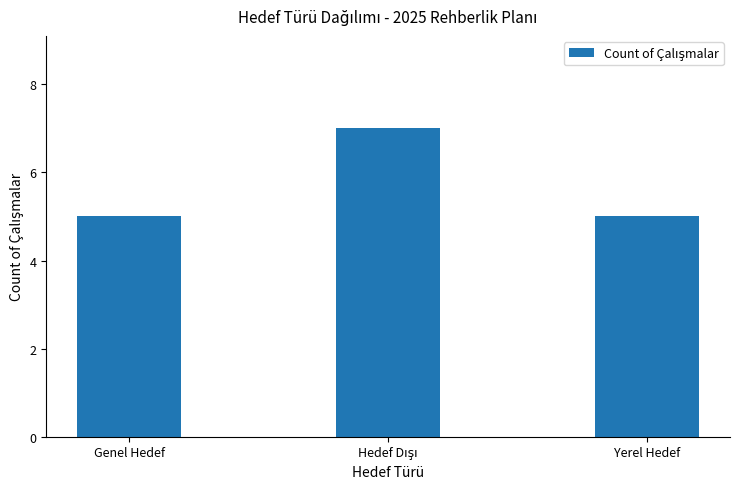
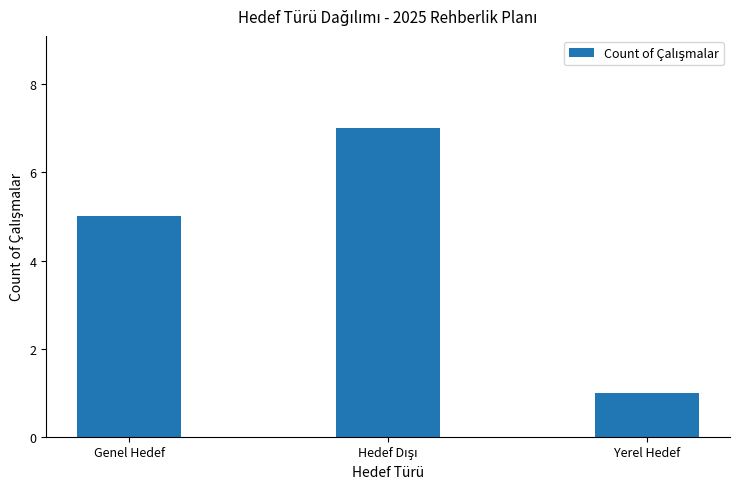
  {
    "Genel Hedef": 5,
    "Hedef Dışı": 7,
-   "Yerel Hedef": 5
+   "Yerel Hedef": 1
  }
